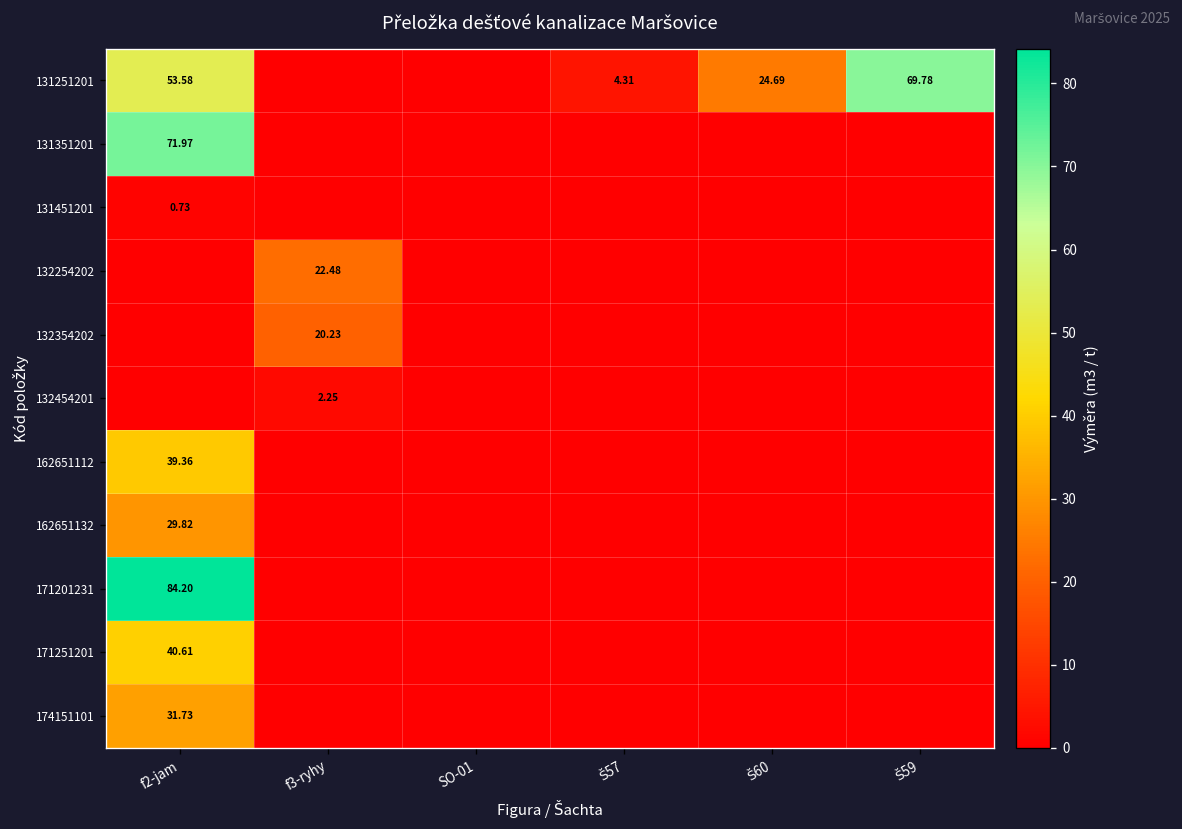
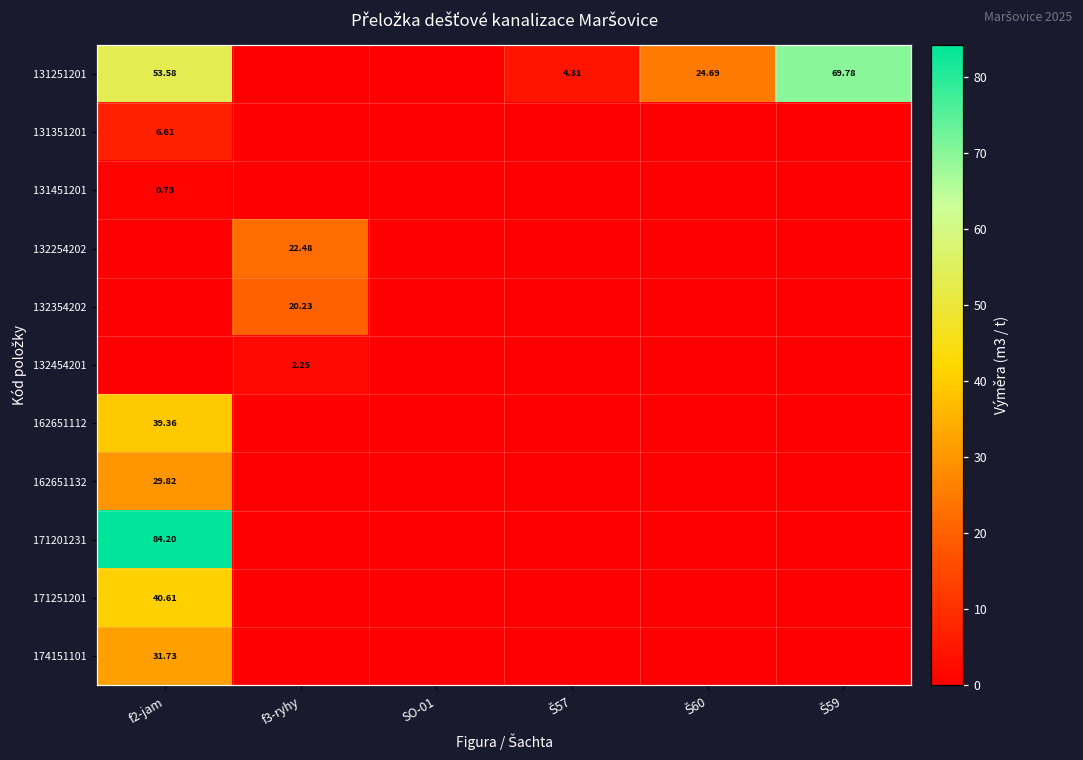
  {
    "131251201": {
      "f2-jam": 53.58,
      "Š57": 4.31,
      "Š60": 24.69,
      "Š59": 69.78
    },
    "131351201": {
-     "f2-jam": 71.97
+     "f2-jam": 6.61
    },
    "131451201": {
      "f2-jam": 0.73
    },
    "132254202": {
      "f3-ryhy": 22.48
    },
    "132354202": {
      "f3-ryhy": 20.23
    },
    "132454201": {
      "f3-ryhy": 2.25
    },
    "162651112": {
      "f2-jam": 39.36
    },
    "162651132": {
      "f2-jam": 29.82
    },
    "171201231": {
      "f2-jam": 84.20
    },
    "171251201": {
      "f2-jam": 40.61
    },
    "174151101": {
      "f2-jam": 31.73
    }
  }
